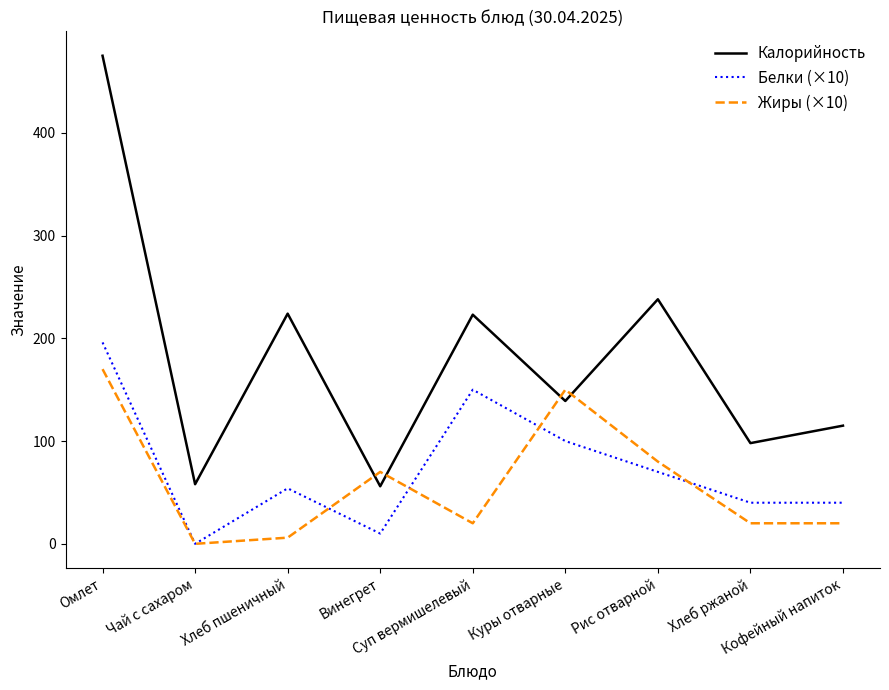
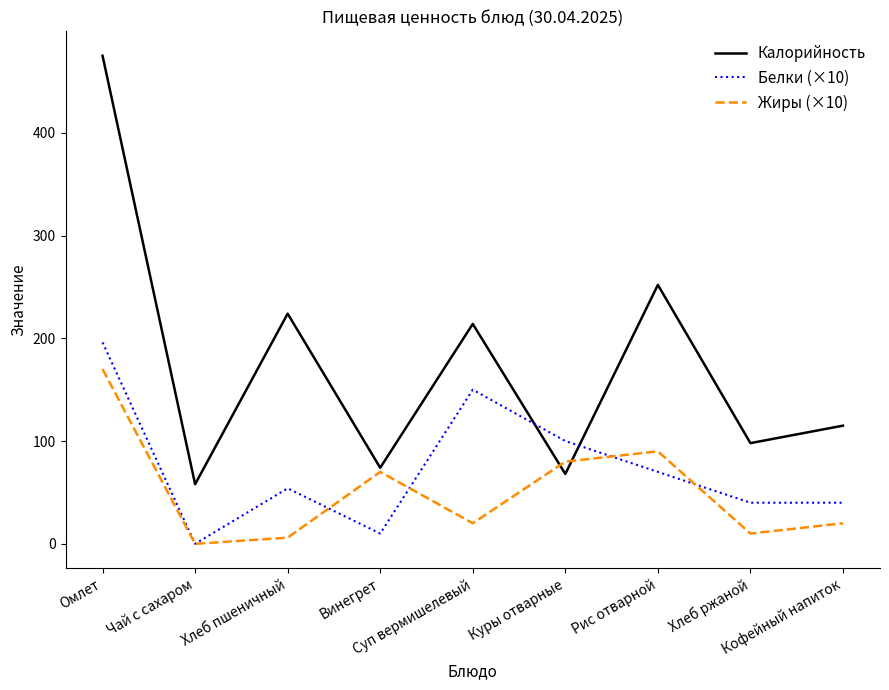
  {
    "Калорийность": {
      "Омлет": 475,
      "Чай с сахаром": 58,
      "Хлеб пшеничный": 224,
-     "Винегрет": 56,
-     "Суп вермишелевый": 223,
-     "Куры отварные": 139,
-     "Рис отварной": 238,
+     "Винегрет": 74,
+     "Суп вермишелевый": 214,
+     "Куры отварные": 68,
+     "Рис отварной": 252,
      "Хлеб ржаной": 98,
      "Кофейный напиток": 115
    },
    "Белки (×10)": {
      "Омлет": 196,
      "Хлеб пшеничный": 54,
      "Винегрет": 10,
      "Суп вермишелевый": 150,
      "Куры отварные": 100,
      "Рис отварной": 70,
      "Хлеб ржаной": 40,
      "Кофейный напиток": 40
    },
    "Жиры (×10)": {
      "Омлет": 170,
      "Хлеб пшеничный": 6,
      "Винегрет": 70,
      "Суп вермишелевый": 20,
-     "Куры отварные": 150,
-     "Рис отварной": 80,
-     "Хлеб ржаной": 20,
+     "Куры отварные": 80,
+     "Рис отварной": 90,
+     "Хлеб ржаной": 10,
      "Кофейный напиток": 20
    }
  }
